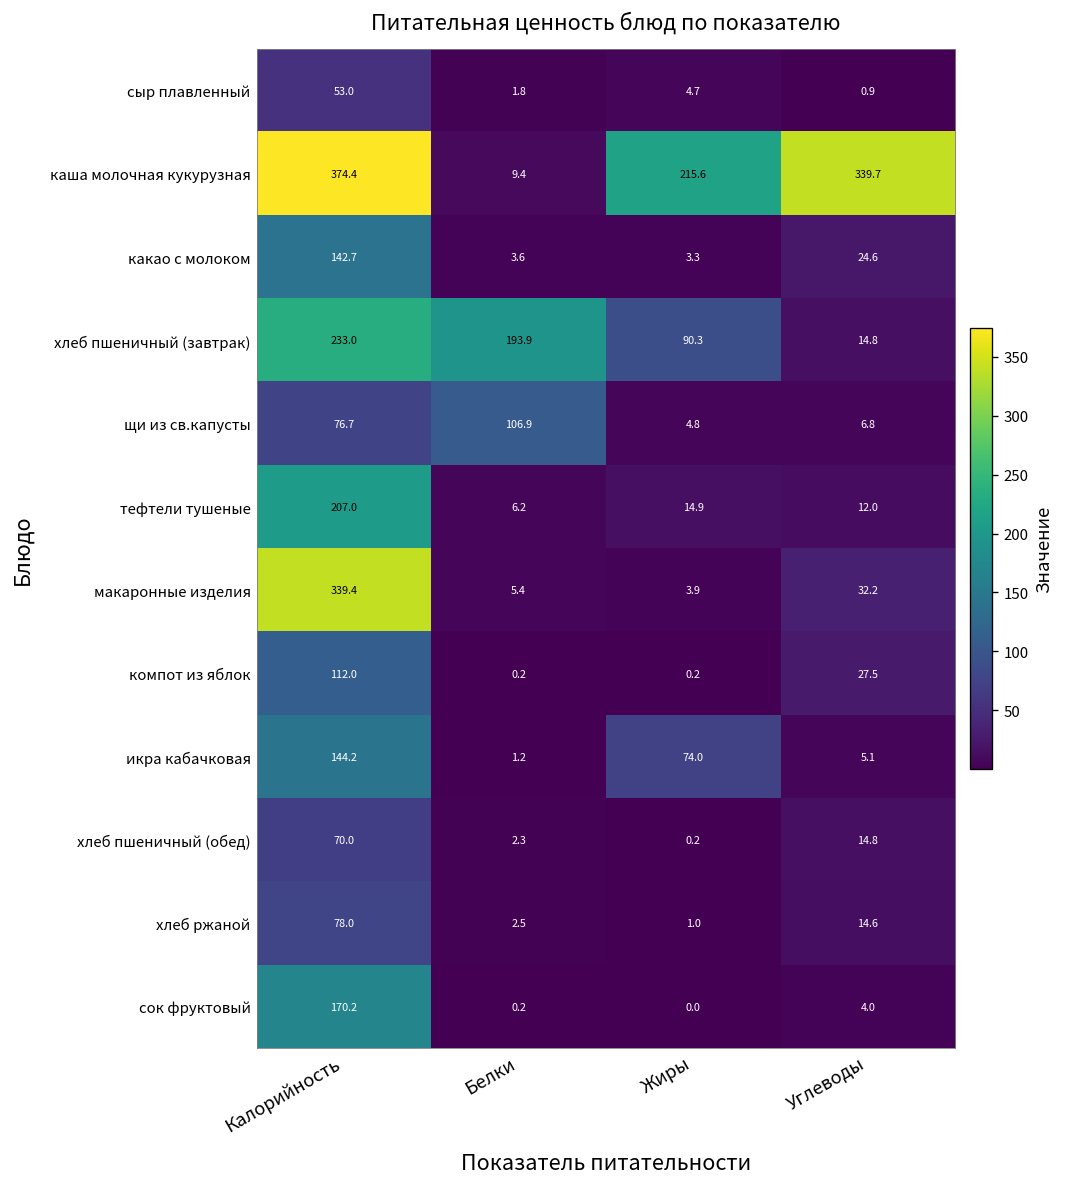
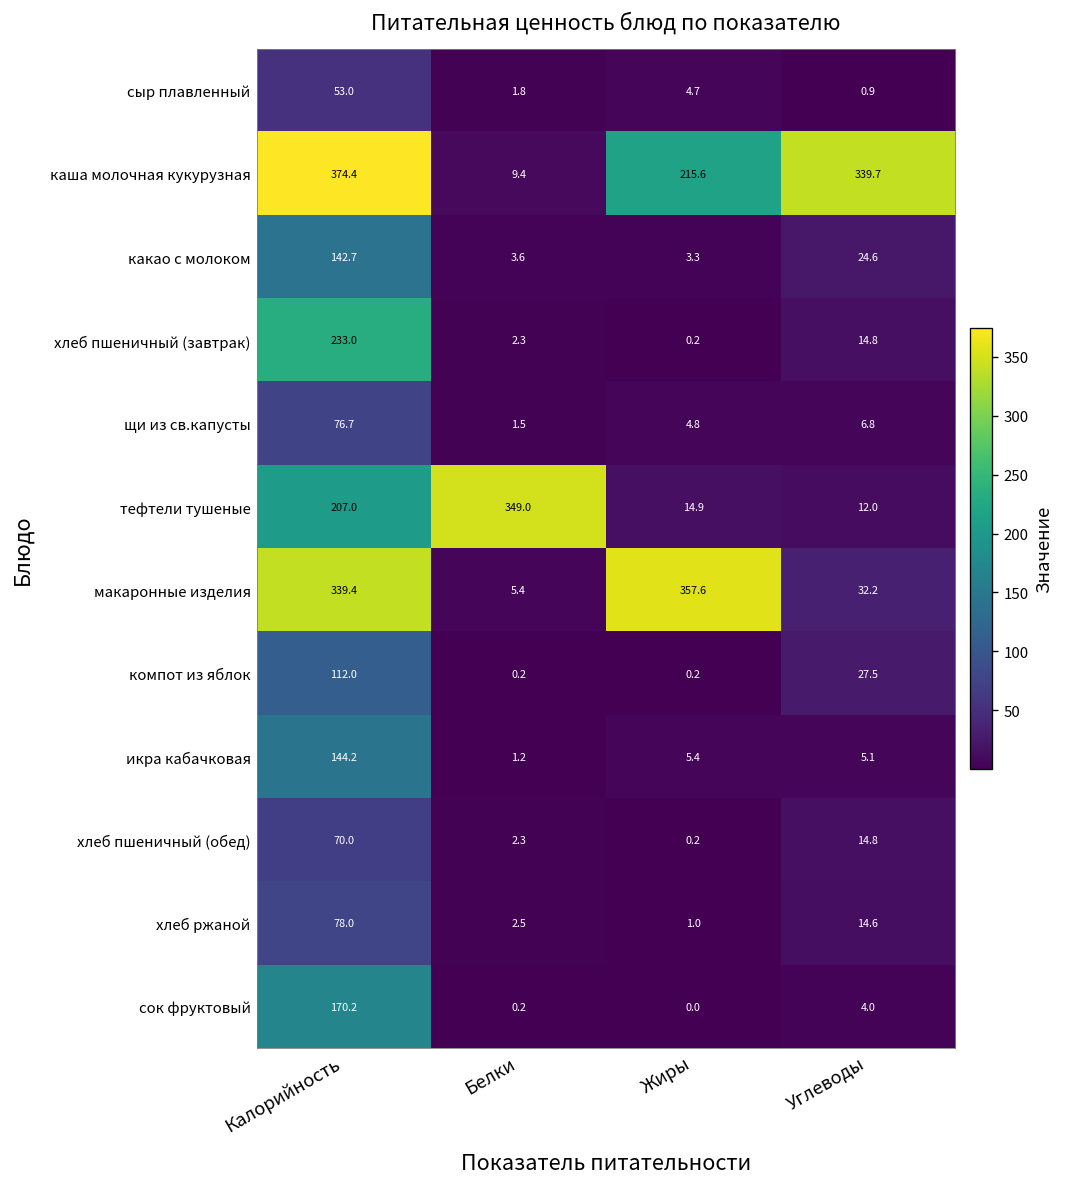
  {
    "сыр плавленный": {
      "Калорийность": 53.0,
      "Белки": 1.8,
      "Жиры": 4.7,
      "Углеводы": 0.9
    },
    "каша молочная кукурузная": {
      "Калорийность": 374.4,
      "Белки": 9.4,
      "Жиры": 215.6,
      "Углеводы": 339.7
    },
    "какао с молоком": {
      "Калорийность": 142.7,
      "Белки": 3.6,
      "Жиры": 3.3,
      "Углеводы": 24.6
    },
    "хлеб пшеничный (завтрак)": {
      "Калорийность": 233.0,
-     "Белки": 193.9,
-     "Жиры": 90.3,
+     "Белки": 2.3,
+     "Жиры": 0.2,
      "Углеводы": 14.8
    },
    "щи из св.капусты": {
      "Калорийность": 76.7,
-     "Белки": 106.9,
+     "Белки": 1.5,
      "Жиры": 4.8,
      "Углеводы": 6.8
    },
    "тефтели тушеные": {
      "Калорийность": 207.0,
-     "Белки": 6.2,
+     "Белки": 349.0,
      "Жиры": 14.9,
      "Углеводы": 12.0
    },
    "макаронные изделия": {
      "Калорийность": 339.4,
      "Белки": 5.4,
-     "Жиры": 3.9,
+     "Жиры": 357.6,
      "Углеводы": 32.2
    },
    "компот из яблок": {
      "Калорийность": 112.0,
      "Белки": 0.2,
      "Жиры": 0.2,
      "Углеводы": 27.5
    },
    "икра кабачковая": {
      "Калорийность": 144.2,
      "Белки": 1.2,
-     "Жиры": 74.0,
+     "Жиры": 5.4,
      "Углеводы": 5.1
    },
    "хлеб пшеничный (обед)": {
      "Калорийность": 70.0,
      "Белки": 2.3,
      "Жиры": 0.2,
      "Углеводы": 14.8
    },
    "хлеб ржаной": {
      "Калорийность": 78.0,
      "Белки": 2.5,
      "Жиры": 1.0,
      "Углеводы": 14.6
    },
    "сок фруктовый": {
      "Калорийность": 170.2,
      "Белки": 0.2,
      "Жиры": 0.0,
      "Углеводы": 4.0
    }
  }
